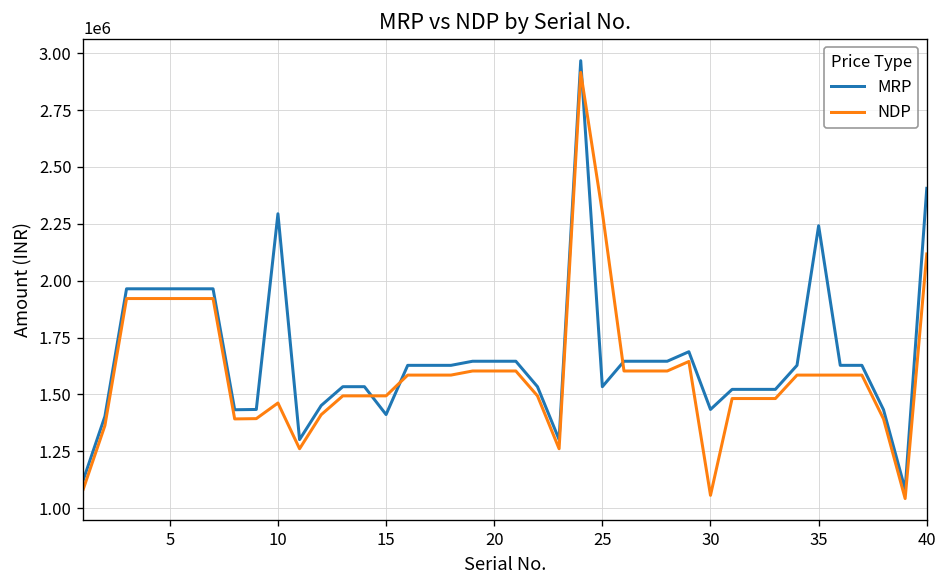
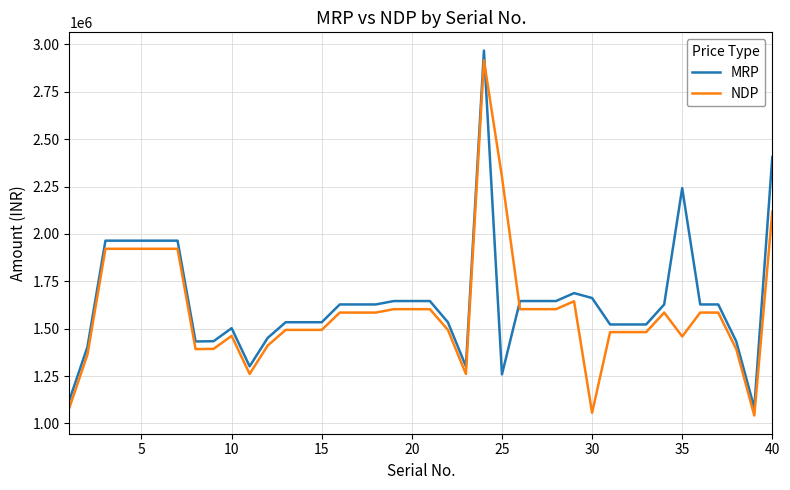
  {
    "MRP": {
      "5": 1960000,
-     "10": 2290000,
-     "15": 1410000,
+     "10": 1500000,
+     "15": 1530000,
      "20": 1650000,
-     "25": 1530000,
-     "30": 1430000,
+     "25": 1260000,
+     "30": 1660000,
      "35": 2240000,
      "40": 2410000
    },
    "NDP": {
      "5": 1920000,
      "10": 1460000,
      "15": 1490000,
      "20": 1600000,
      "25": 2300000,
      "30": 1060000,
-     "35": 1590000,
+     "35": 1460000,
      "40": 2120000
    }
  }
